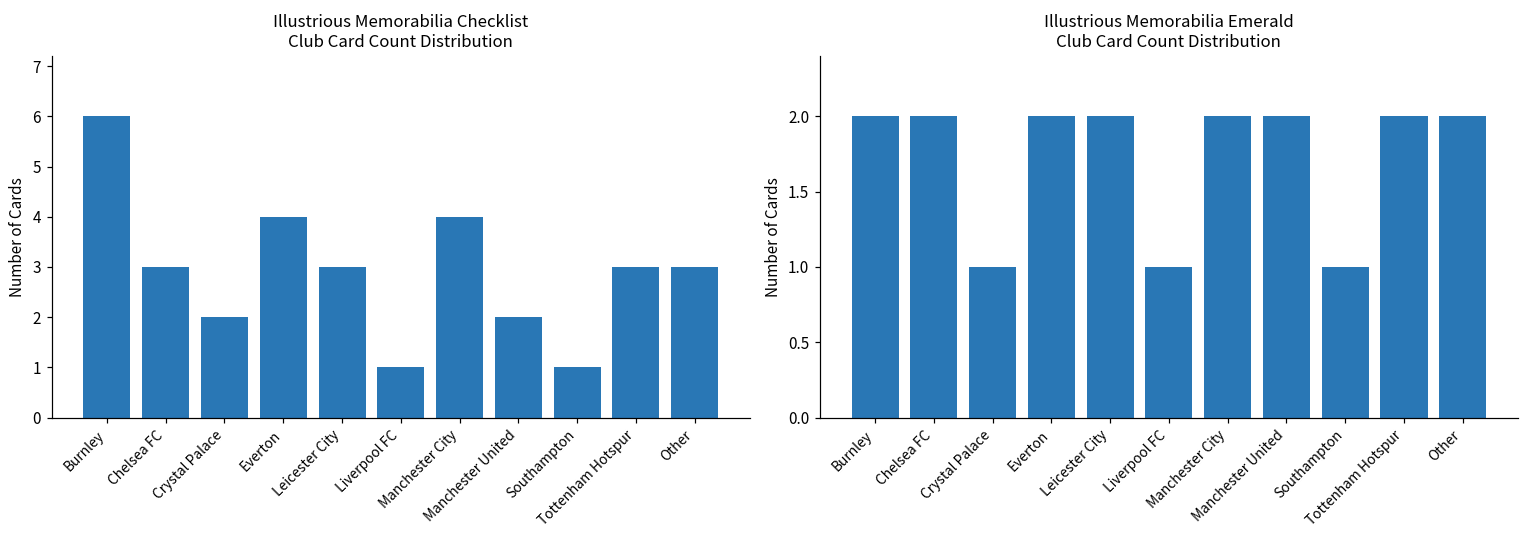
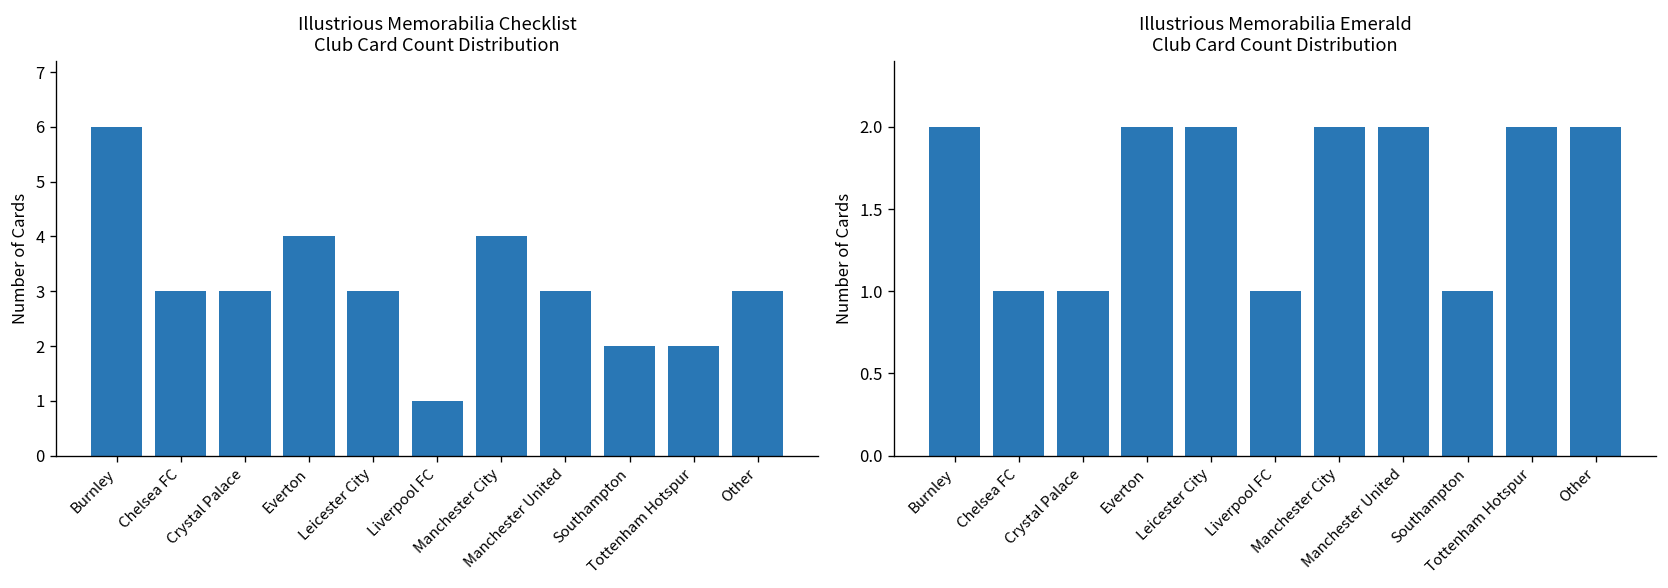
  {
    "Illustrious Memorabilia Checklist Club Card Count Distribution": {
      "Burnley": 6,
      "Chelsea FC": 3,
-     "Crystal Palace": 2,
+     "Crystal Palace": 3,
      "Everton": 4,
      "Leicester City": 3,
      "Liverpool FC": 1,
      "Manchester City": 4,
-     "Manchester United": 2,
-     "Southampton": 1,
-     "Tottenham Hotspur": 3,
+     "Manchester United": 3,
+     "Southampton": 2,
+     "Tottenham Hotspur": 2,
      "Other": 3
    },
    "Illustrious Memorabilia Emerald Club Card Count Distribution": {
      "Burnley": 2,
-     "Chelsea FC": 2,
+     "Chelsea FC": 1,
      "Crystal Palace": 1,
      "Everton": 2,
      "Leicester City": 2,
      "Liverpool FC": 1,
      "Manchester City": 2,
      "Manchester United": 2,
      "Southampton": 1,
      "Tottenham Hotspur": 2,
      "Other": 2
    }
  }
